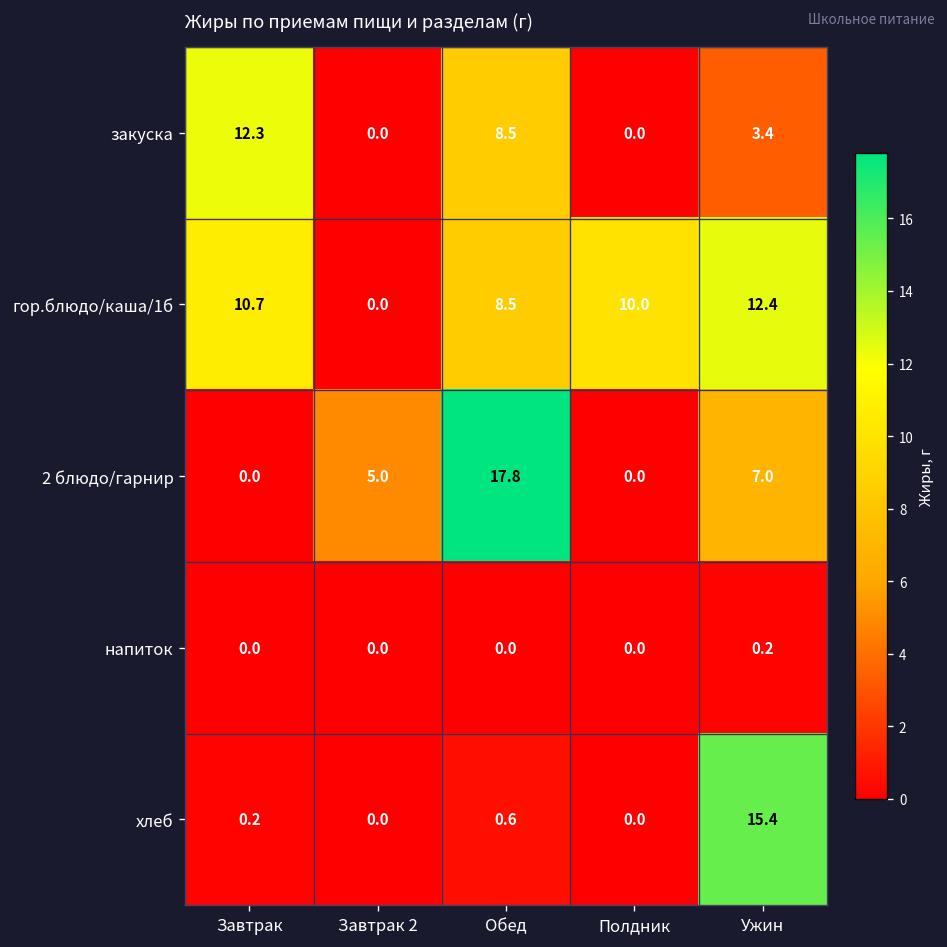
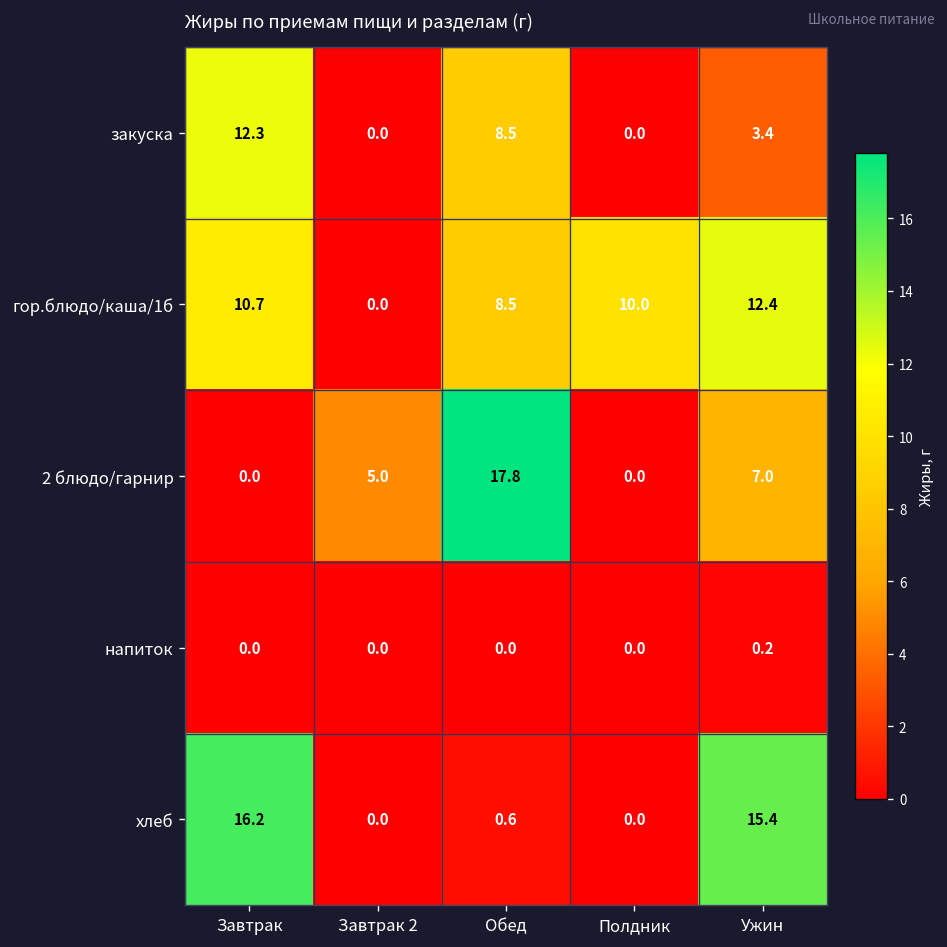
  {
    "закуска": {
      "Завтрак": 12.3,
      "Завтрак 2": 0.0,
      "Обед": 8.5,
      "Полдник": 0.0,
      "Ужин": 3.4
    },
    "гор.блюдо/каша/1б": {
      "Завтрак": 10.7,
      "Завтрак 2": 0.0,
      "Обед": 8.5,
      "Полдник": 10.0,
      "Ужин": 12.4
    },
    "2 блюдо/гарнир": {
      "Завтрак": 0.0,
      "Завтрак 2": 5.0,
      "Обед": 17.8,
      "Полдник": 0.0,
      "Ужин": 7.0
    },
    "напиток": {
      "Завтрак": 0.0,
      "Завтрак 2": 0.0,
      "Обед": 0.0,
      "Полдник": 0.0,
      "Ужин": 0.2
    },
    "хлеб": {
-     "Завтрак": 0.2,
+     "Завтрак": 16.2,
      "Завтрак 2": 0.0,
      "Обед": 0.6,
      "Полдник": 0.0,
      "Ужин": 15.4
    }
  }
